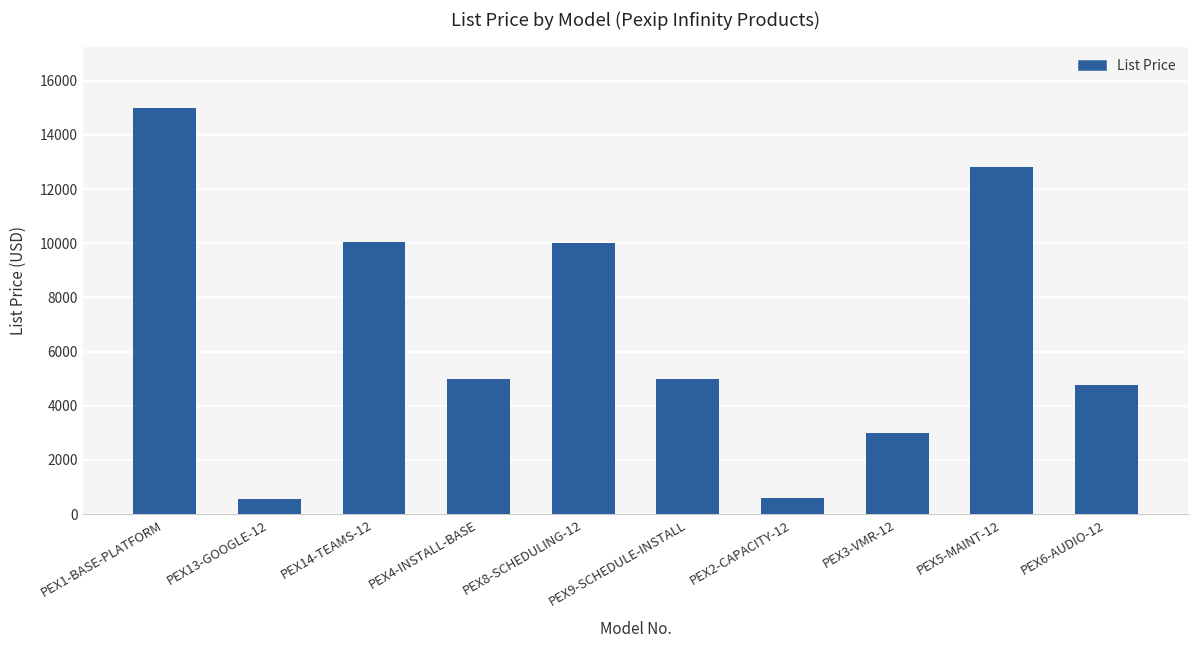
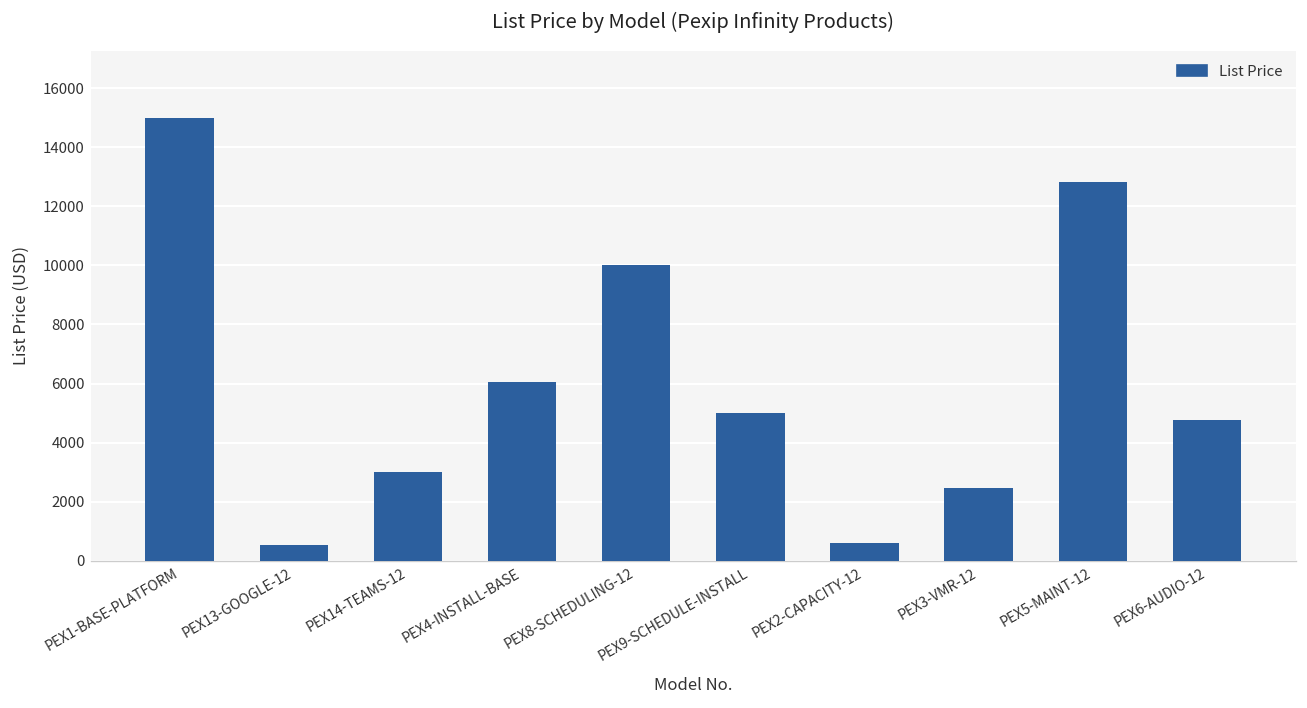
  {
    "PEX1-BASE-PLATFORM": 15000,
    "PEX13-GOOGLE-12": 500,
-   "PEX14-TEAMS-12": 10000,
-   "PEX4-INSTALL-BASE": 5000,
+   "PEX14-TEAMS-12": 3000,
+   "PEX4-INSTALL-BASE": 6100,
    "PEX8-SCHEDULING-12": 10000,
    "PEX9-SCHEDULE-INSTALL": 5000,
    "PEX2-CAPACITY-12": 600,
-   "PEX3-VMR-12": 3000,
+   "PEX3-VMR-12": 2500,
    "PEX5-MAINT-12": 12800,
    "PEX6-AUDIO-12": 4800
  }
